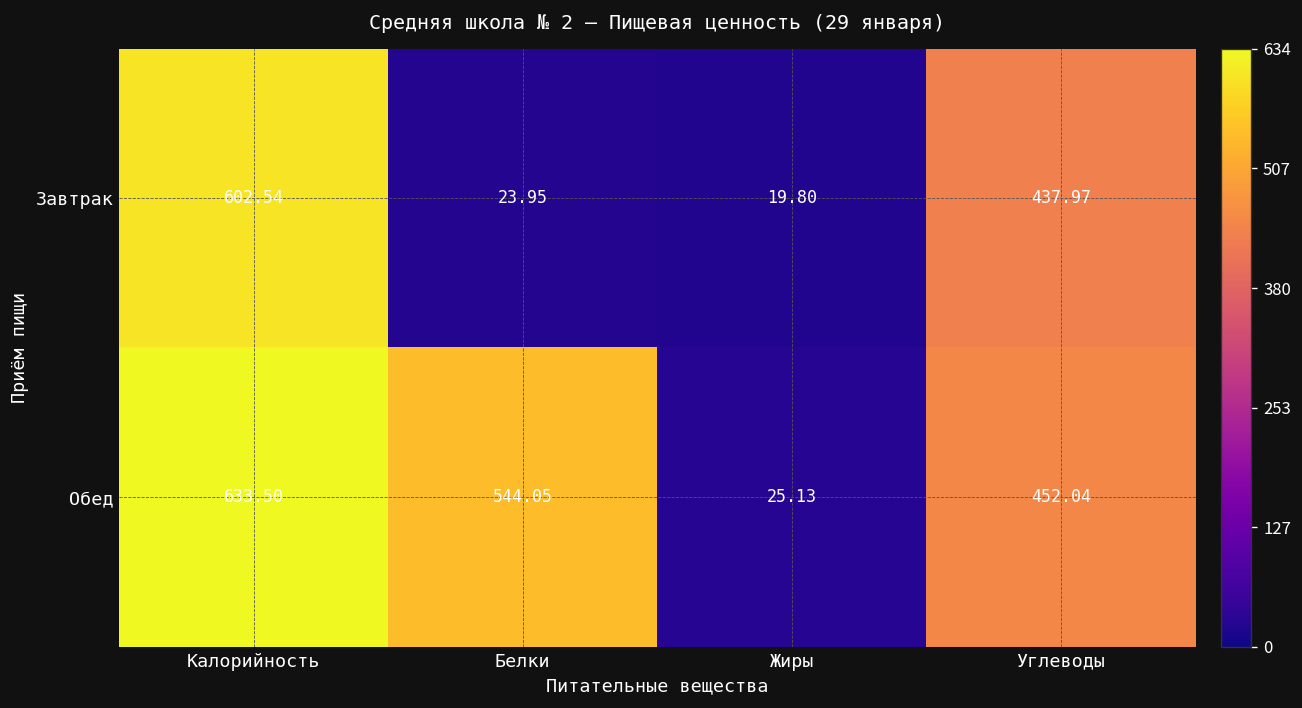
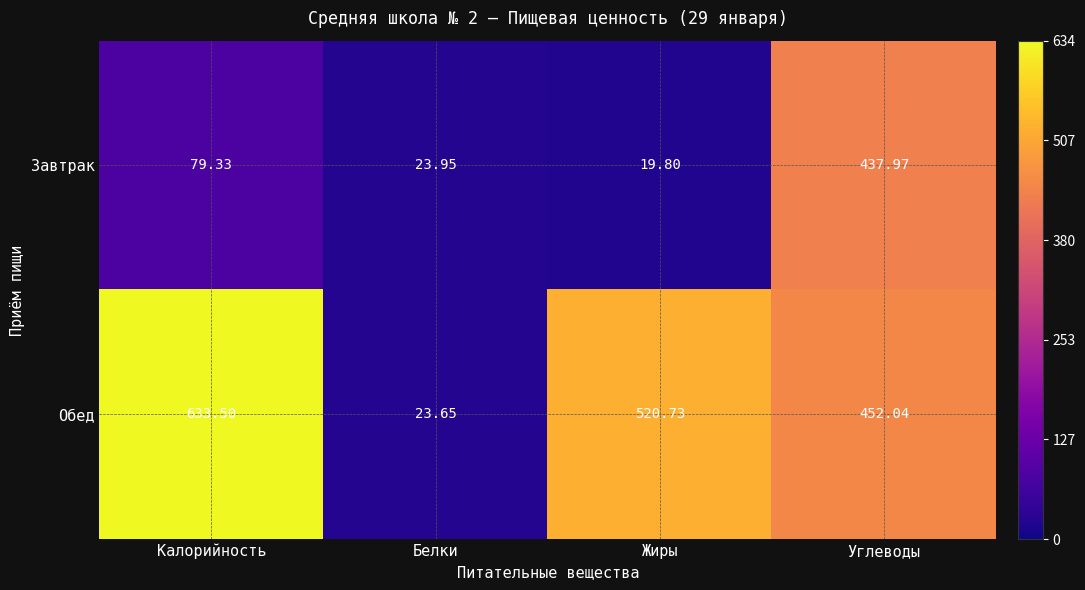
  {
    "Завтрак": {
-     "Калорийность": 602.54,
+     "Калорийность": 79.33,
      "Белки": 23.95,
      "Жиры": 19.80,
      "Углеводы": 437.97
    },
    "Обед": {
      "Калорийность": 633.50,
-     "Белки": 544.05,
-     "Жиры": 25.13,
+     "Белки": 23.65,
+     "Жиры": 520.73,
      "Углеводы": 452.04
    }
  }
